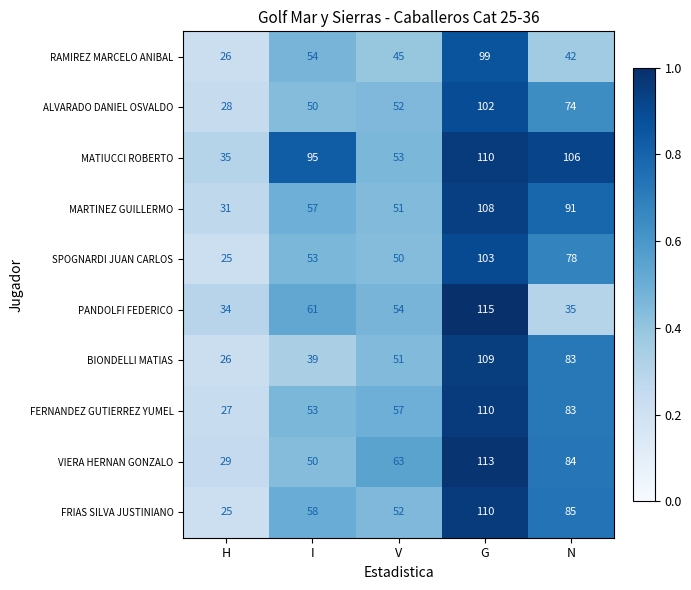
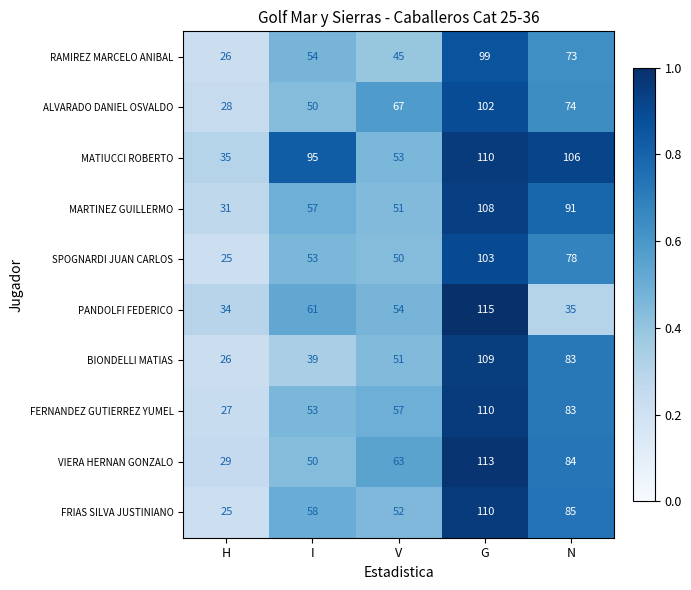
  {
    "RAMIREZ MARCELO ANIBAL": {
      "H": 26,
      "I": 54,
      "V": 45,
      "G": 99,
-     "N": 42
+     "N": 73
    },
    "ALVARADO DANIEL OSVALDO": {
      "H": 28,
      "I": 50,
-     "V": 52,
+     "V": 67,
      "G": 102,
      "N": 74
    },
    "MATIUCCI ROBERTO": {
      "H": 35,
      "I": 95,
      "V": 53,
      "G": 110,
      "N": 106
    },
    "MARTINEZ GUILLERMO": {
      "H": 31,
      "I": 57,
      "V": 51,
      "G": 108,
      "N": 91
    },
    "SPOGNARDI JUAN CARLOS": {
      "H": 25,
      "I": 53,
      "V": 50,
      "G": 103,
      "N": 78
    },
    "PANDOLFI FEDERICO": {
      "H": 34,
      "I": 61,
      "V": 54,
      "G": 115,
      "N": 35
    },
    "BIONDELLI MATIAS": {
      "H": 26,
      "I": 39,
      "V": 51,
      "G": 109,
      "N": 83
    },
    "FERNANDEZ GUTIERREZ YUMEL": {
      "H": 27,
      "I": 53,
      "V": 57,
      "G": 110,
      "N": 83
    },
    "VIERA HERNAN GONZALO": {
      "H": 29,
      "I": 50,
      "V": 63,
      "G": 113,
      "N": 84
    },
    "FRIAS SILVA JUSTINIANO": {
      "H": 25,
      "I": 58,
      "V": 52,
      "G": 110,
      "N": 85
    }
  }
